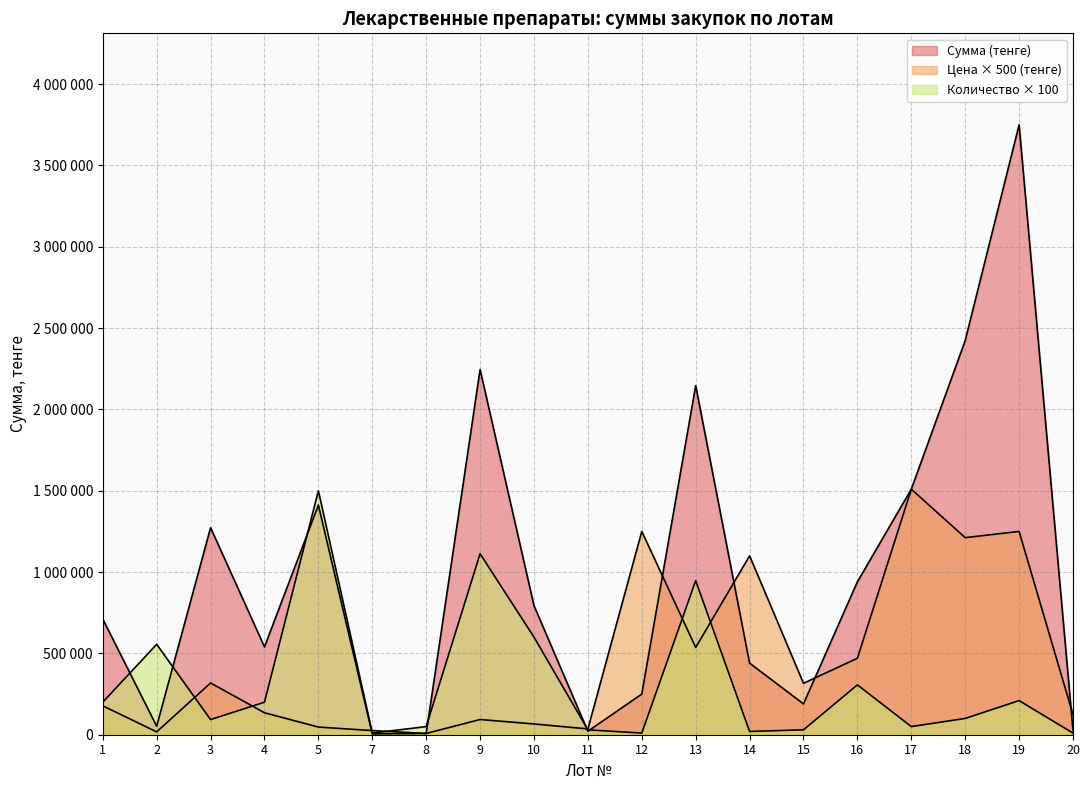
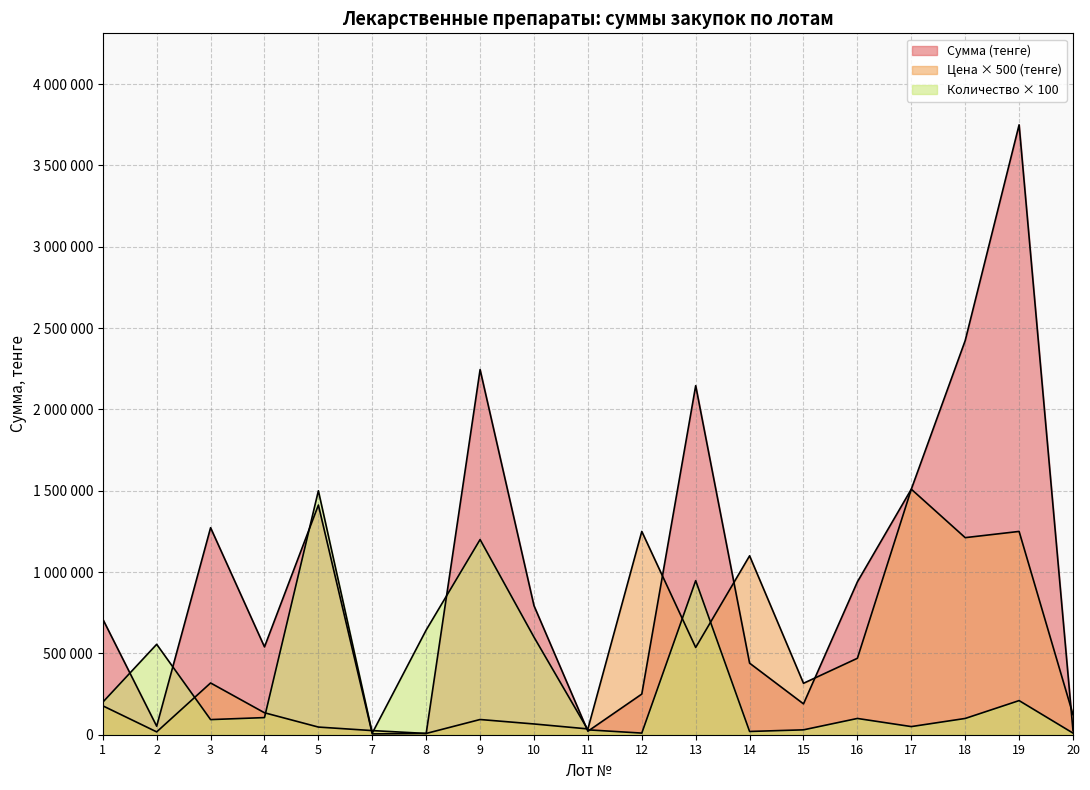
  {
    "Количество × 100": {
      "1": 200000,
      "2": 560000,
      "3": 90000,
-     "4": 200000,
+     "4": 110000,
      "5": 1500000,
-     "8": 50000,
-     "9": 1110000,
+     "8": 640000,
+     "9": 1200000,
      "10": 600000,
      "12": 10000,
      "13": 950000,
      "14": 20000,
      "15": 30000,
-     "16": 310000,
+     "16": 100000,
      "17": 50000,
      "18": 100000,
      "19": 210000
    }
  }
